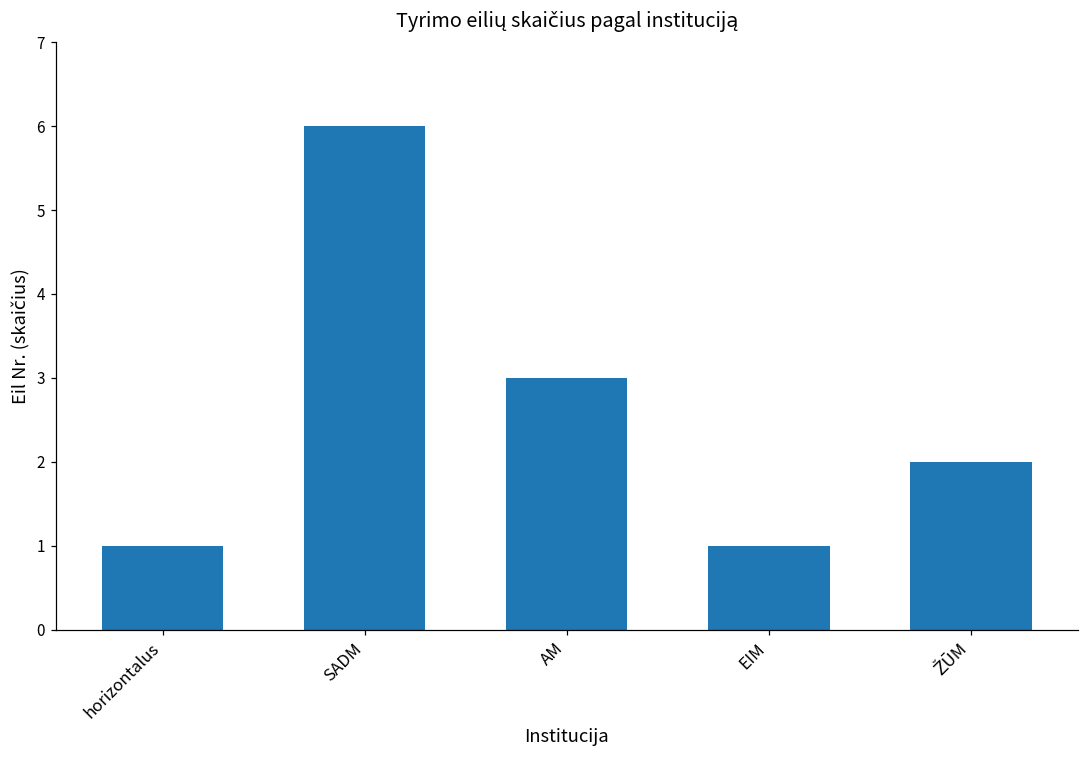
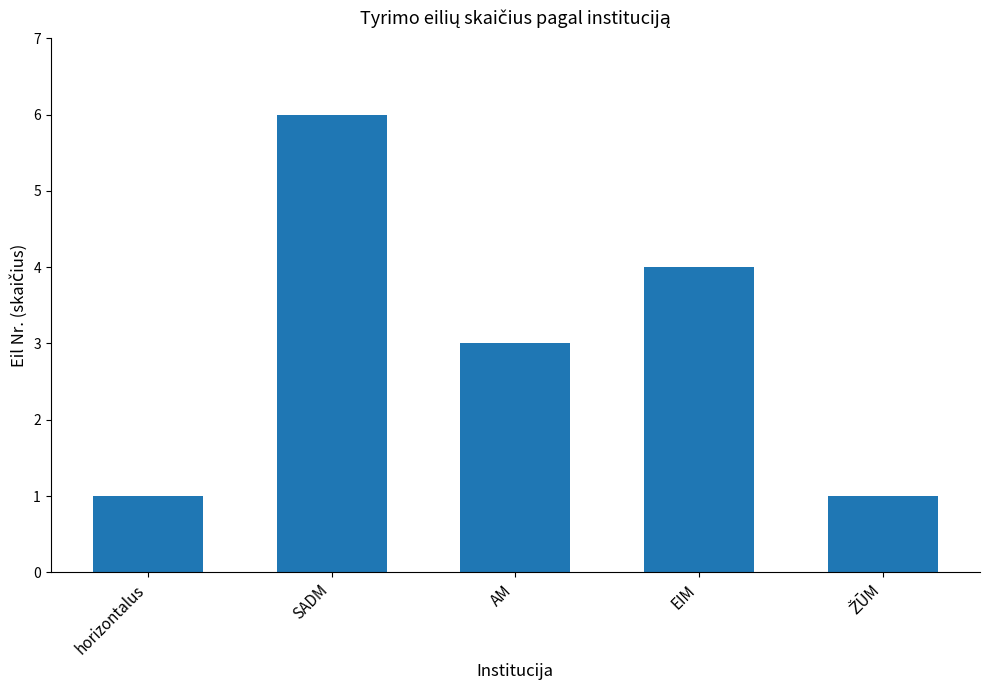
  {
    "horizontalus": 1,
    "SADM": 6,
    "AM": 3,
-   "EIM": 1,
-   "ŽŪM": 2
+   "EIM": 4,
+   "ŽŪM": 1
  }
